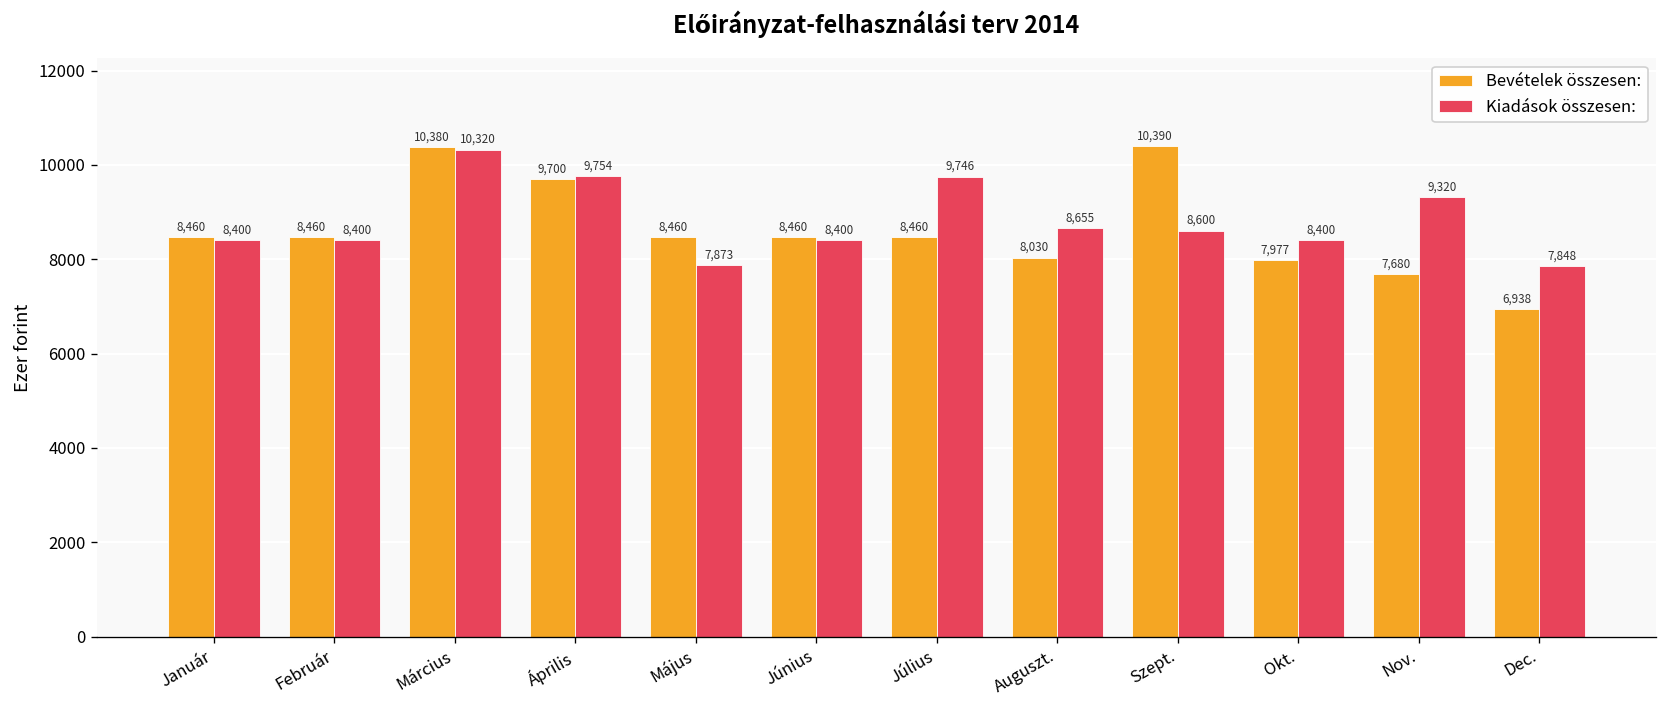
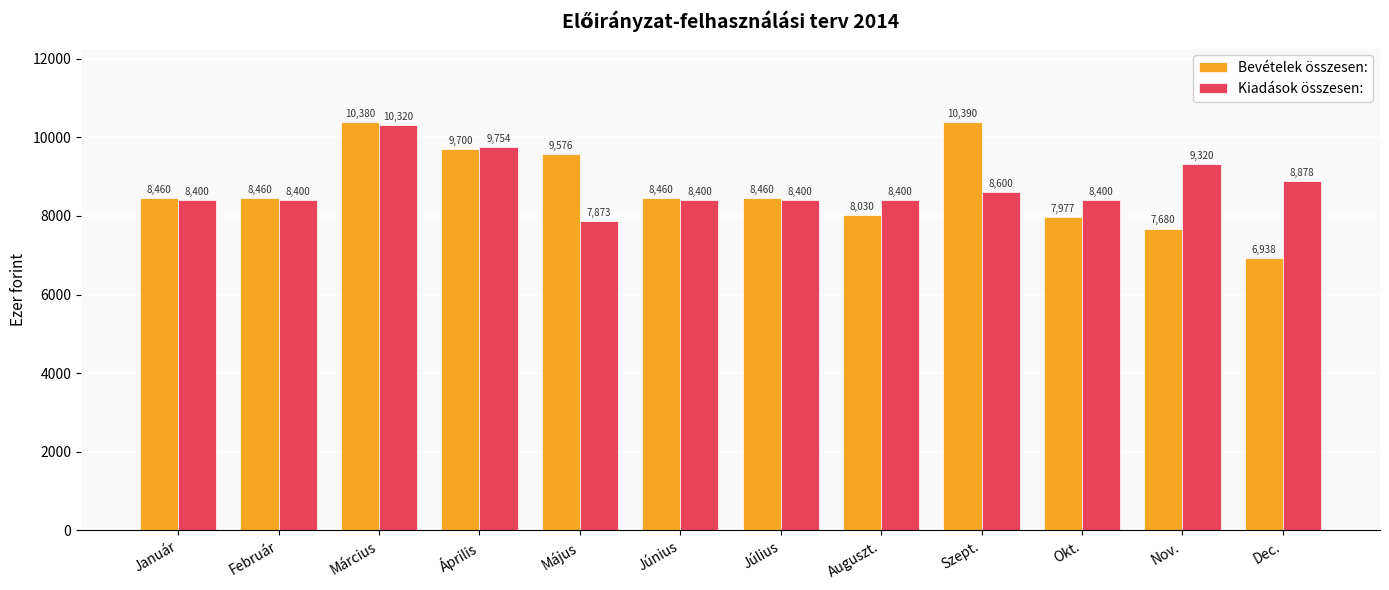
  {
    "Bevételek összesen:": {
      "Január": "8,460",
      "Február": "8,460",
      "Március": "10,380",
      "Április": "9,700",
-     "Május": "8,460",
+     "Május": "9,576",
      "Június": "8,460",
      "Július": "8,460",
      "Auguszt.": "8,030",
      "Szept.": "10,390",
      "Okt.": "7,977",
      "Nov.": "7,680",
      "Dec.": "6,938"
    },
    "Kiadások összesen:": {
      "Január": "8,400",
      "Február": "8,400",
      "Március": "10,320",
      "Április": "9,754",
      "Május": "7,873",
      "Június": "8,400",
-     "Július": "9,746",
-     "Auguszt.": "8,655",
+     "Július": "8,400",
+     "Auguszt.": "8,400",
      "Szept.": "8,600",
      "Okt.": "8,400",
      "Nov.": "9,320",
-     "Dec.": "7,848"
+     "Dec.": "8,878"
    }
  }
